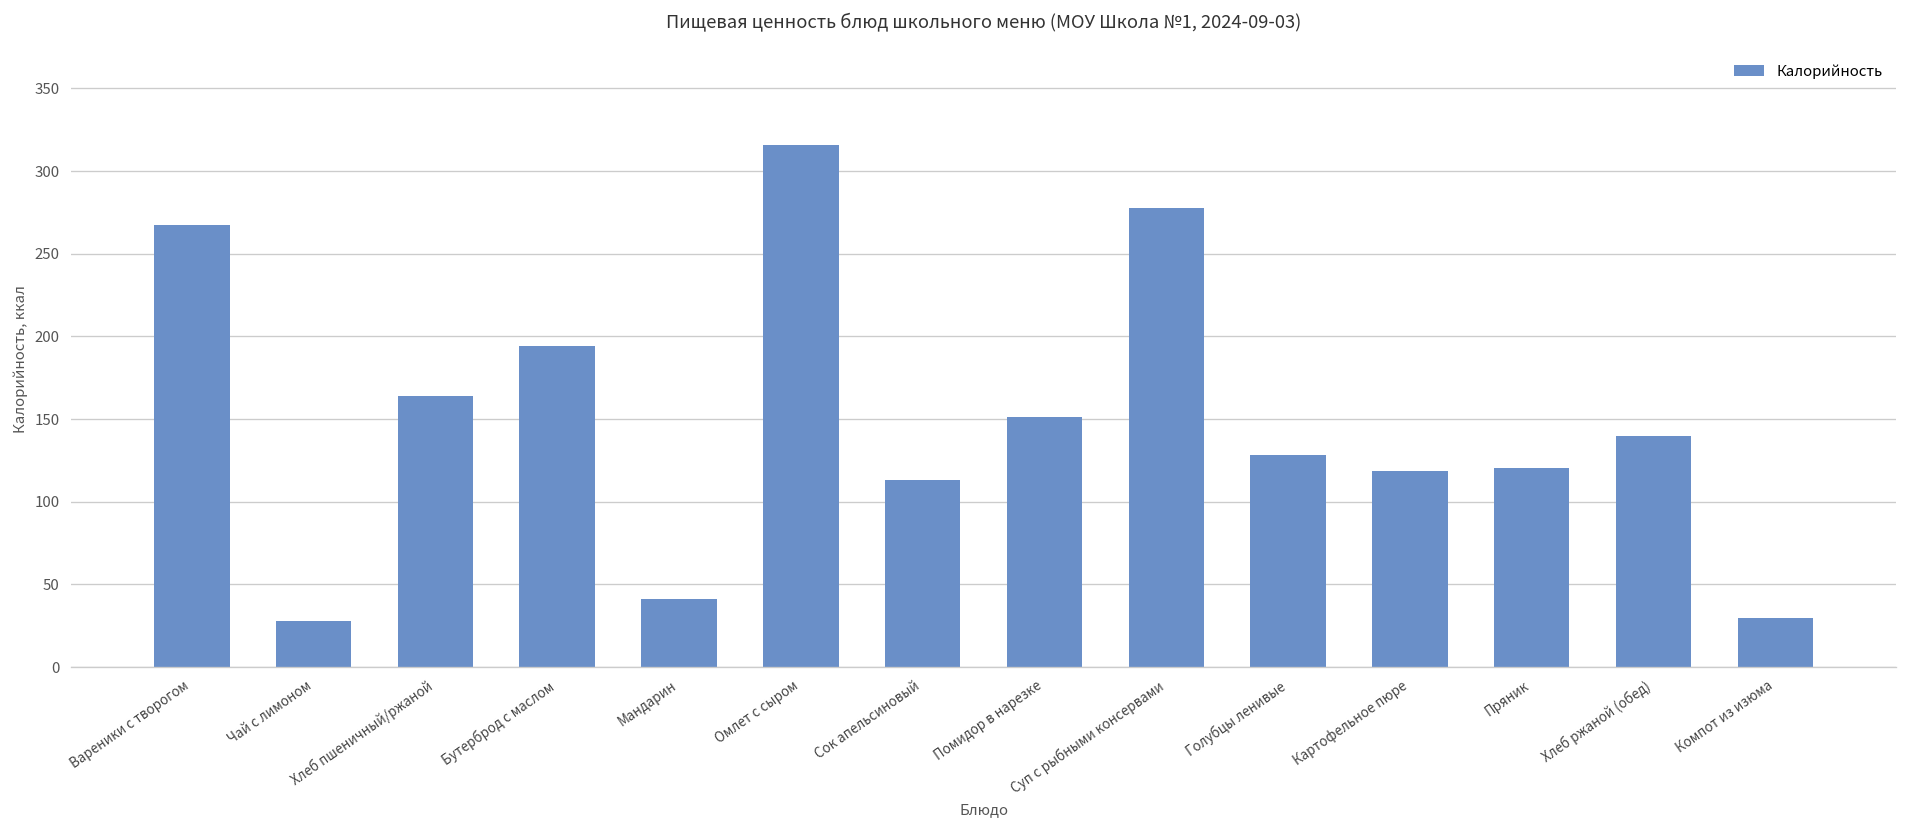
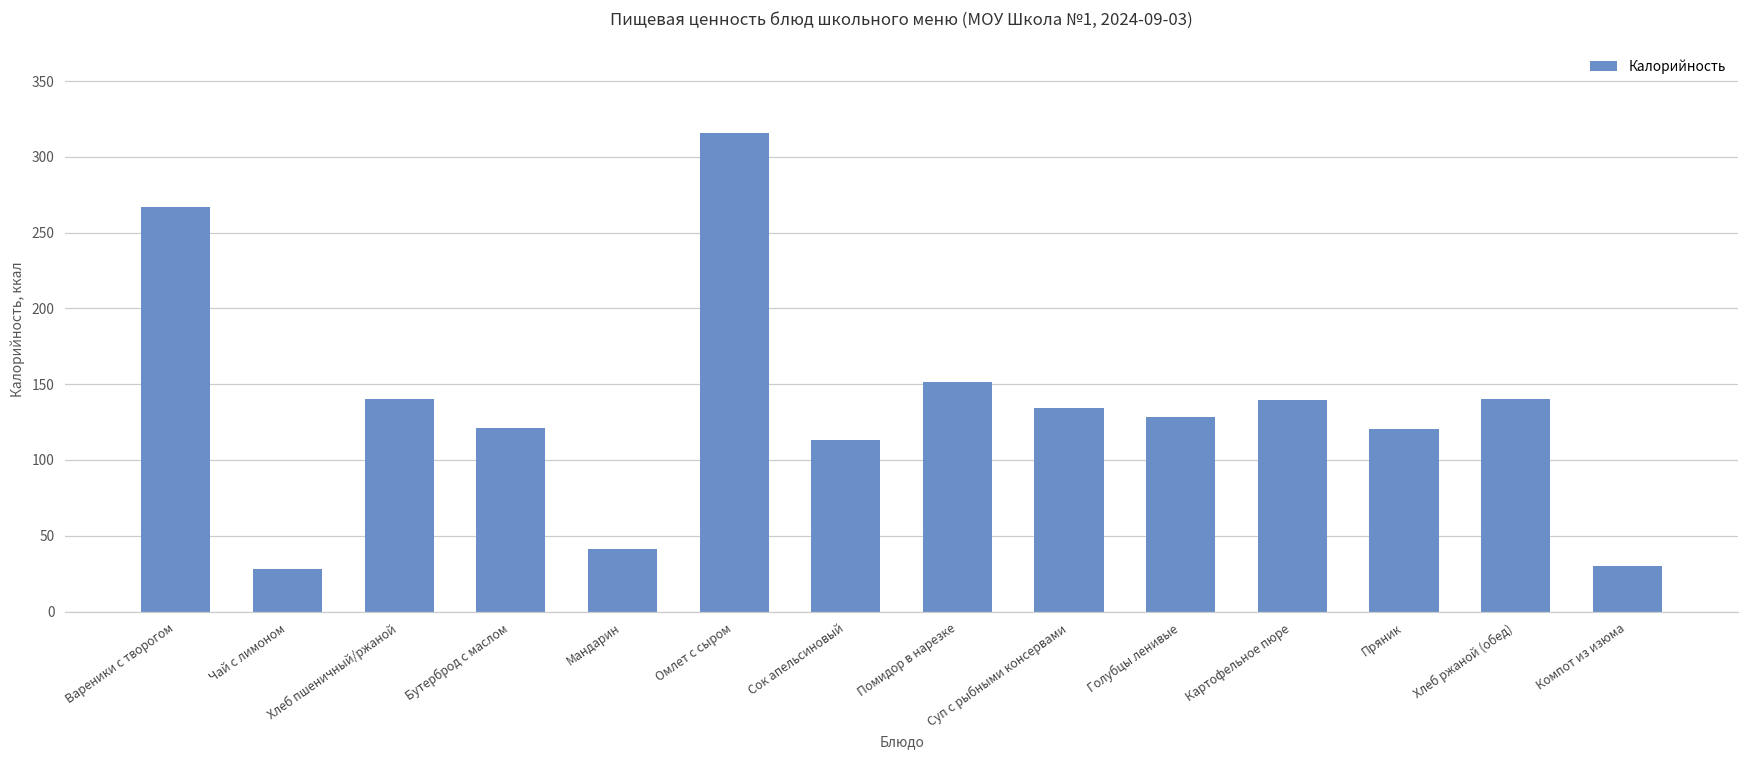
  {
    "Вареники с творогом": 267,
    "Чай с лимоном": 28,
-   "Хлеб пшеничный/ржаной": 164,
-   "Бутерброд с маслом": 194,
+   "Хлеб пшеничный/ржаной": 140,
+   "Бутерброд с маслом": 121,
    "Мандарин": 42,
    "Омлет с сыром": 316,
    "Сок апельсиновый": 113,
    "Помидор в нарезке": 151,
-   "Суп с рыбными консервами": 278,
+   "Суп с рыбными консервами": 135,
    "Голубцы ленивые": 128,
-   "Картофельное пюре": 119,
+   "Картофельное пюре": 139,
    "Пряник": 120,
    "Хлеб ржаной (обед)": 140,
    "Компот из изюма": 30
  }
